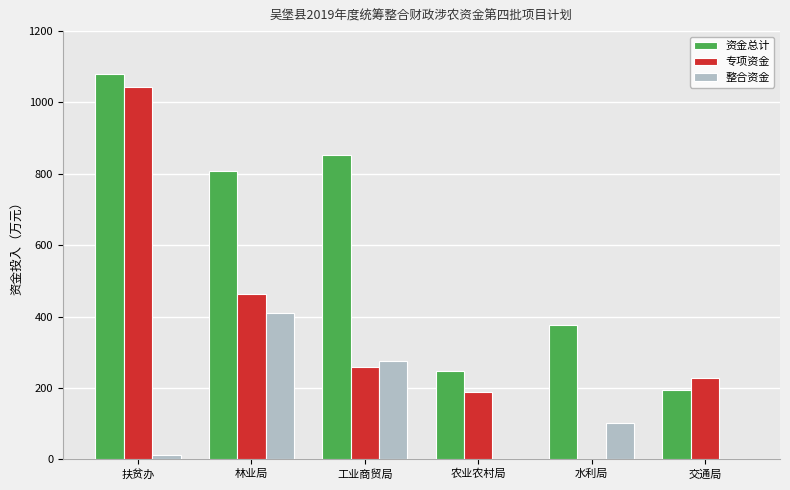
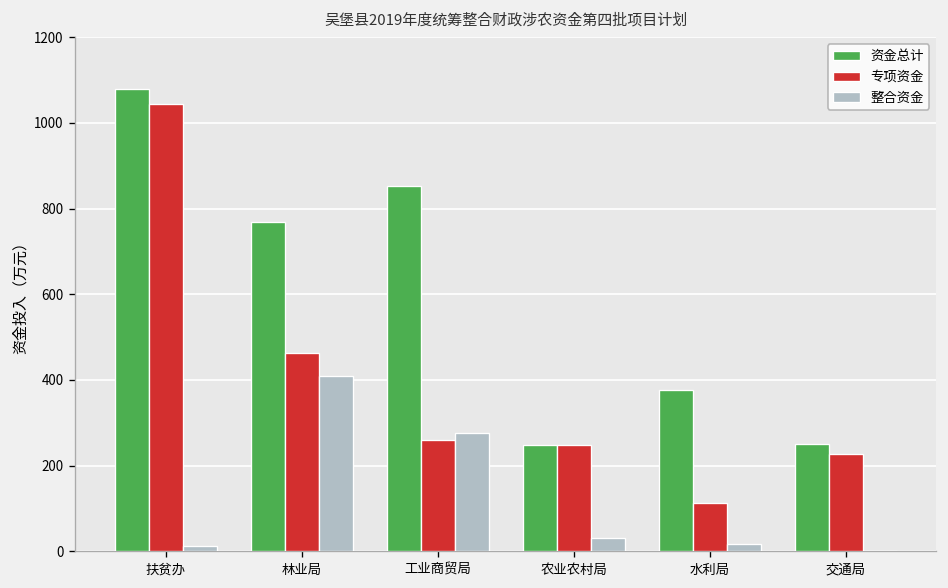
  {
    "资金总计": {
      "扶贫办": 1080,
-     "林业局": 810,
+     "林业局": 770,
      "工业商贸局": 850,
      "农业农村局": 250,
      "水利局": 380,
-     "交通局": 200
+     "交通局": 250
    },
    "专项资金": {
      "扶贫办": 1040,
      "林业局": 460,
      "工业商贸局": 260,
-     "农业农村局": 190,
-     "水利局": 0,
+     "农业农村局": 250,
+     "水利局": 110,
      "交通局": 230
    },
    "整合资金": {
      "扶贫办": 10,
      "林业局": 410,
      "工业商贸局": 280,
-     "农业农村局": 0,
-     "水利局": 100,
+     "农业农村局": 30,
+     "水利局": 20,
      "交通局": 0
    }
  }
